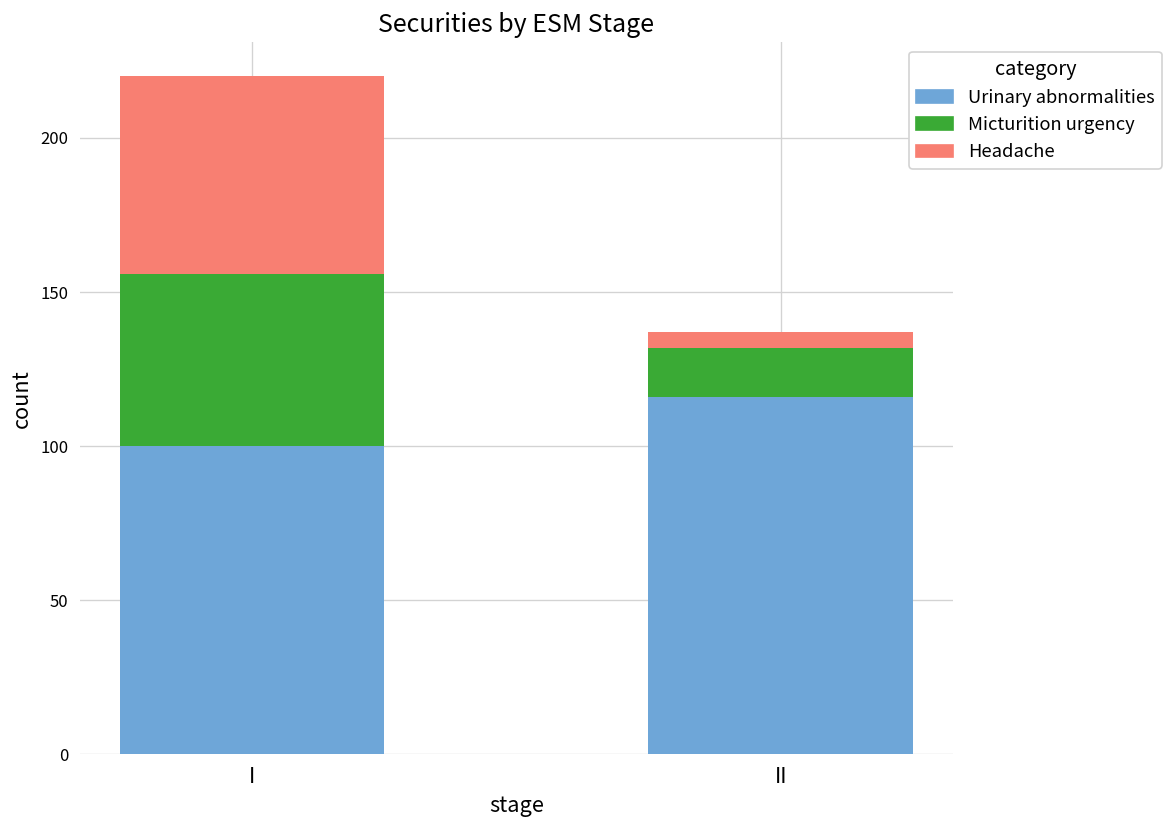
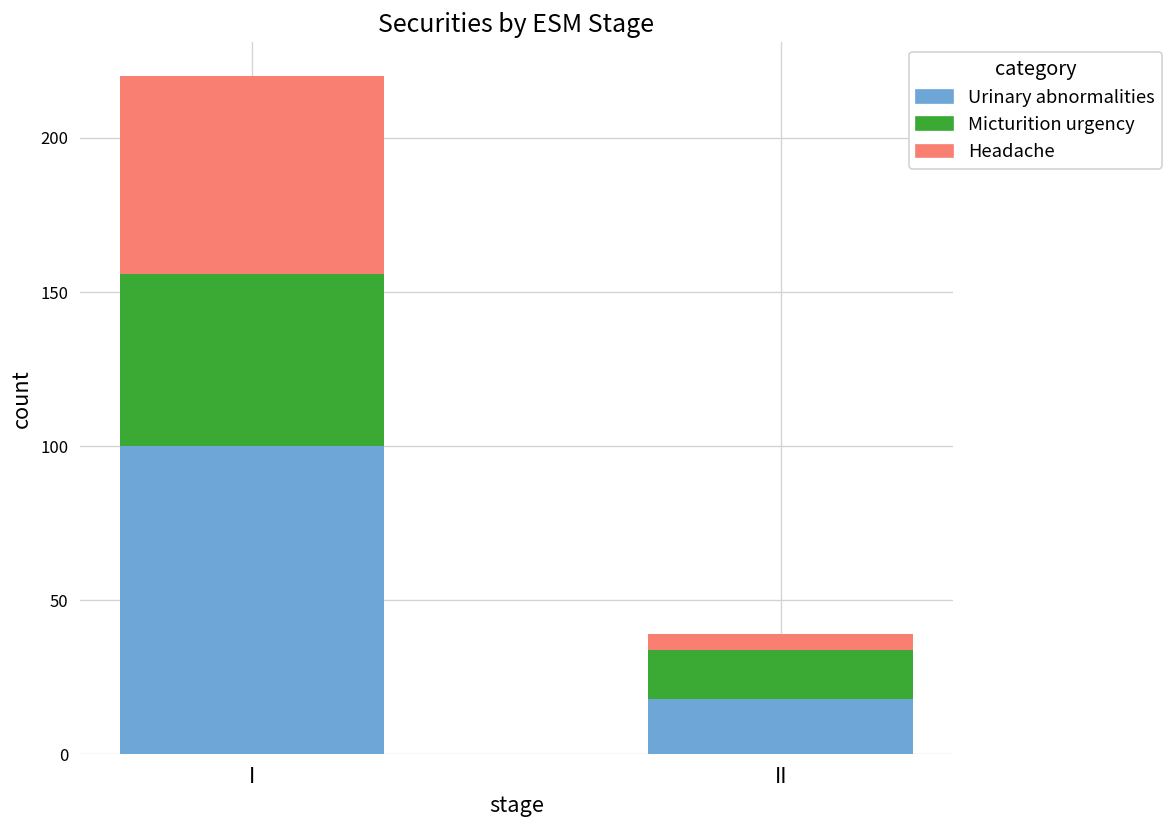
  {
    "Urinary abnormalities": {
      "I": 100,
-     "II": 116
+     "II": 18
    },
    "Micturition urgency": {
      "I": 56,
      "II": 16
    },
    "Headache": {
      "I": 64,
      "II": 5
    }
  }
